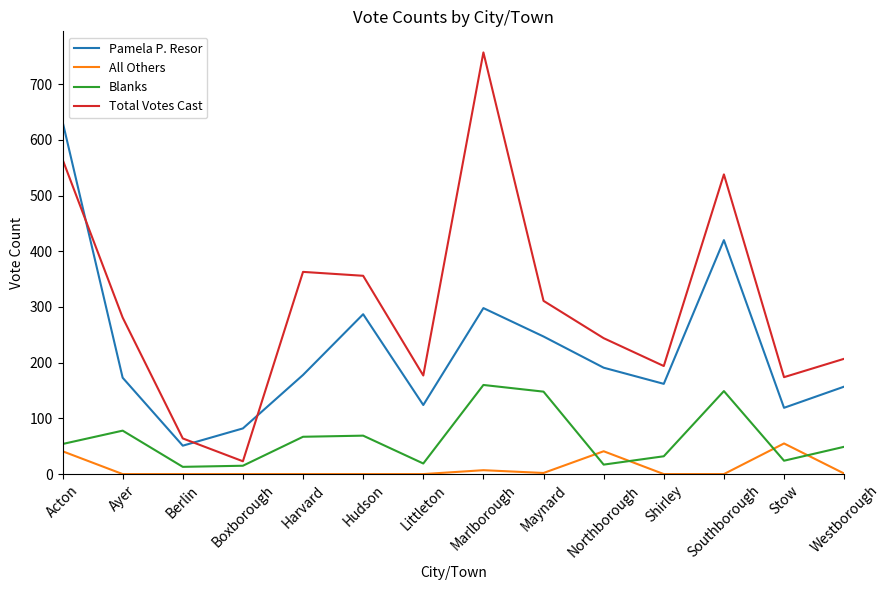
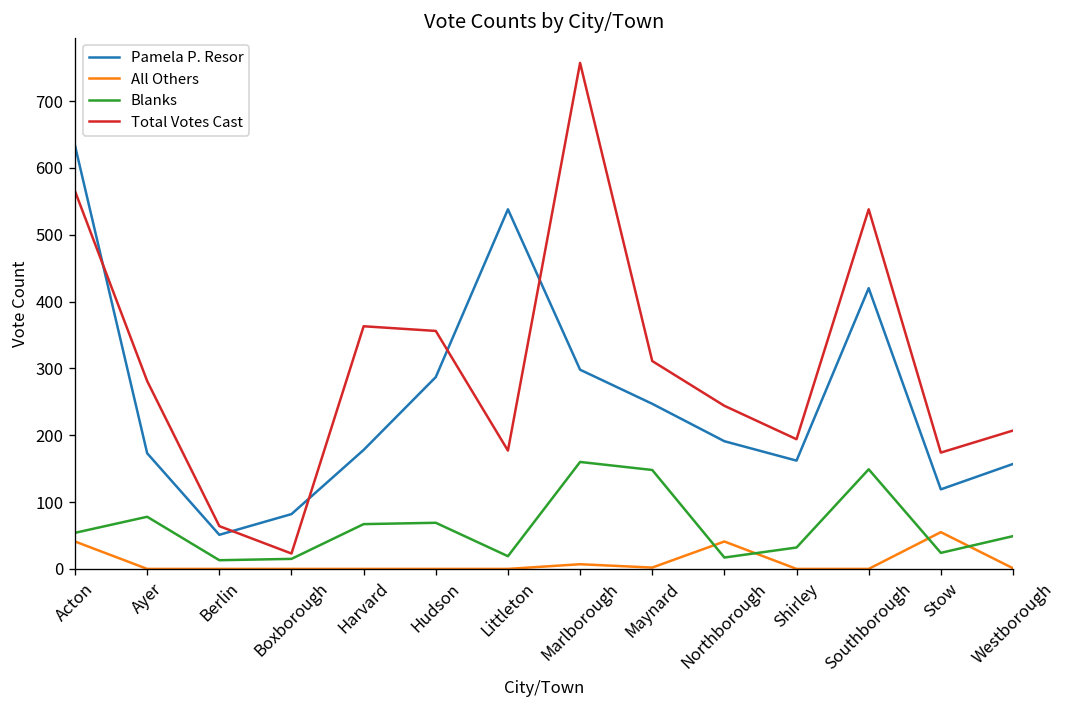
  {
    "Pamela P. Resor": {
      "Acton": 630,
      "Ayer": 170,
      "Berlin": 50,
      "Boxborough": 80,
      "Harvard": 180,
      "Hudson": 290,
-     "Littleton": 120,
+     "Littleton": 540,
      "Marlborough": 300,
      "Maynard": 250,
      "Northborough": 190,
      "Shirley": 160,
      "Southborough": 420,
      "Stow": 120,
      "Westborough": 160
    },
    "All Others": {
      "Acton": 40,
      "Ayer": 0,
      "Berlin": 0,
      "Boxborough": 0,
      "Harvard": 0,
      "Hudson": 0,
      "Littleton": 0,
      "Marlborough": 10,
      "Maynard": 0,
      "Northborough": 40,
      "Shirley": 0,
      "Southborough": 0,
      "Stow": 60,
      "Westborough": 0
    },
    "Blanks": {
      "Acton": 50,
      "Ayer": 80,
      "Berlin": 10,
      "Boxborough": 20,
      "Harvard": 70,
      "Hudson": 70,
      "Littleton": 20,
      "Marlborough": 160,
      "Maynard": 150,
      "Northborough": 20,
      "Shirley": 30,
      "Southborough": 150,
      "Stow": 20,
      "Westborough": 50
    },
    "Total Votes Cast": {
      "Acton": 570,
      "Ayer": 280,
      "Berlin": 60,
      "Boxborough": 20,
      "Harvard": 360,
      "Hudson": 360,
      "Littleton": 180,
      "Marlborough": 760,
      "Maynard": 310,
      "Northborough": 240,
      "Shirley": 190,
      "Southborough": 540,
      "Stow": 170,
      "Westborough": 210
    }
  }
